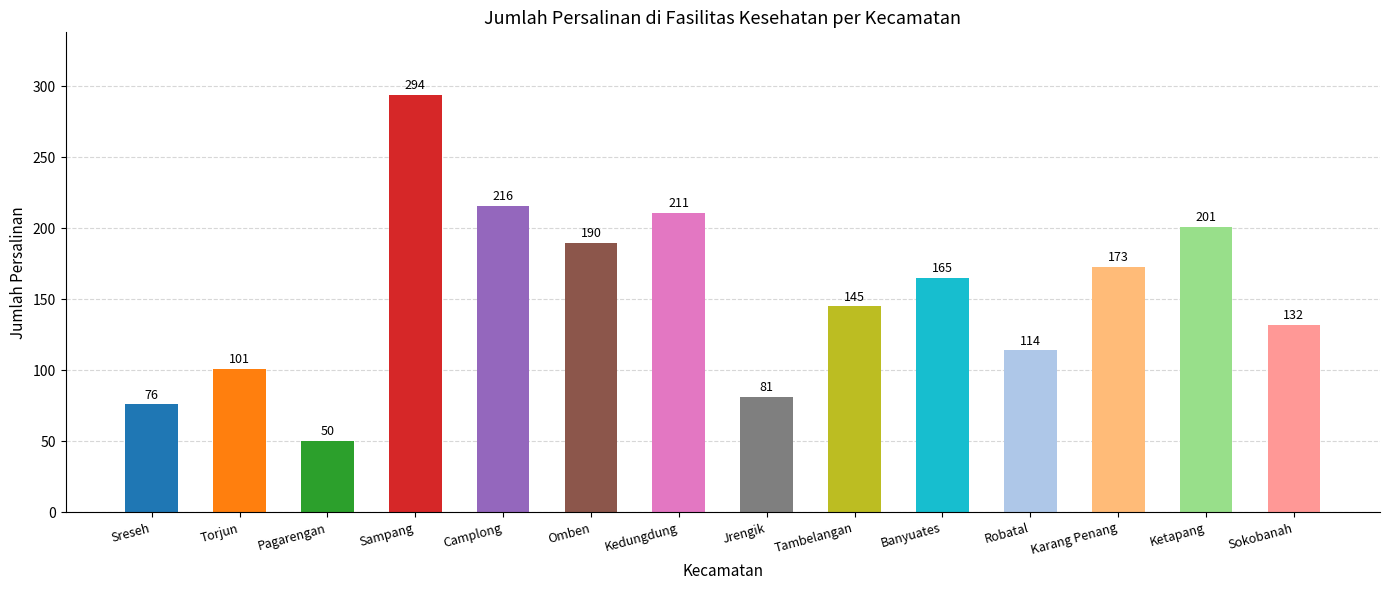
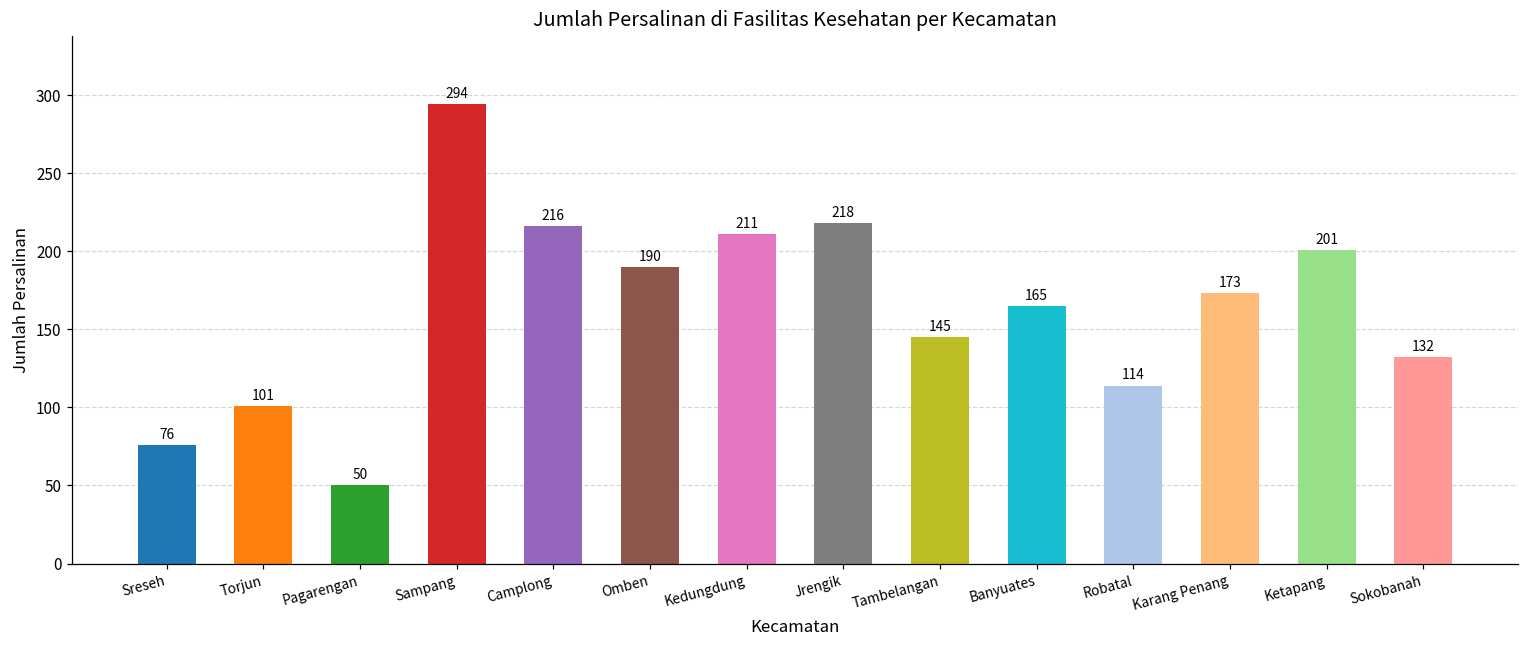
  {
    "Sreseh": 76,
    "Torjun": 101,
    "Pagarengan": 50,
    "Sampang": 294,
    "Camplong": 216,
    "Omben": 190,
    "Kedungdung": 211,
-   "Jrengik": 81,
+   "Jrengik": 218,
    "Tambelangan": 145,
    "Banyuates": 165,
    "Robatal": 114,
    "Karang Penang": 173,
    "Ketapang": 201,
    "Sokobanah": 132
  }
